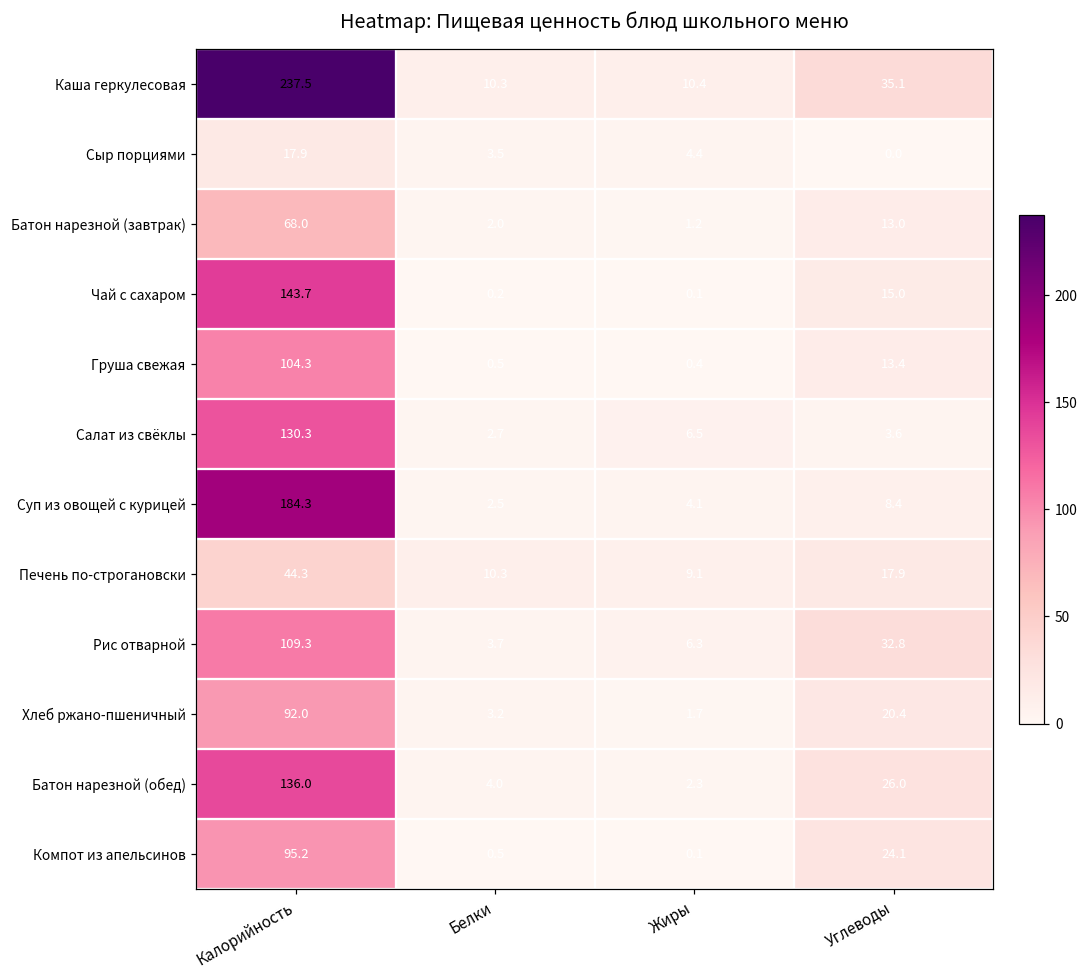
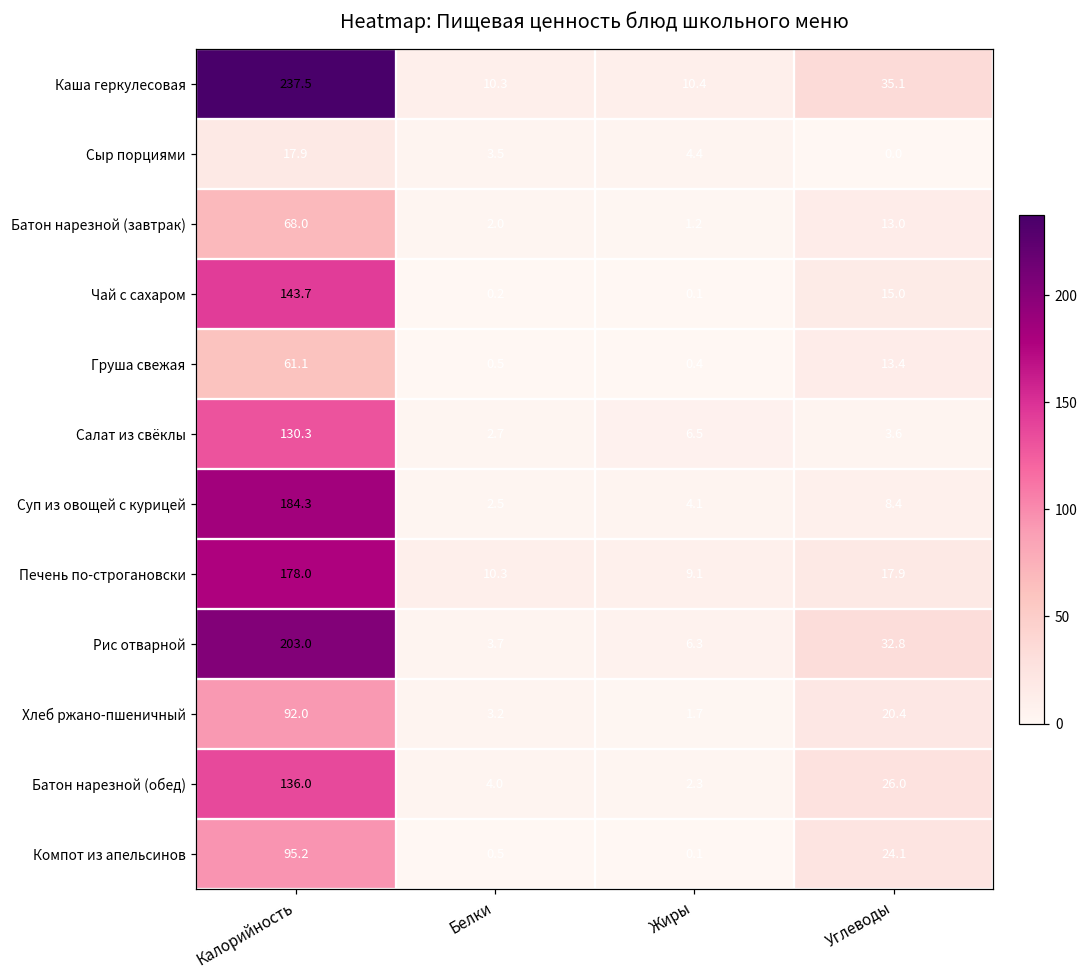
  {
    "Каша геркулесовая": {
      "Калорийность": 237.5
    },
    "Батон нарезной (завтрак)": {
      "Калорийность": 68.0
    },
    "Чай с сахаром": {
      "Калорийность": 143.7
    },
    "Груша свежая": {
-     "Калорийность": 104.3
+     "Калорийность": 61.1
    },
    "Салат из свёклы": {
      "Калорийность": 130.3
    },
    "Суп из овощей с курицей": {
      "Калорийность": 184.3
    },
    "Печень по-строгановски": {
-     "Калорийность": 44.3
+     "Калорийность": 178.0
    },
    "Рис отварной": {
-     "Калорийность": 109.3
+     "Калорийность": 203.0
    },
    "Хлеб ржано-пшеничный": {
      "Калорийность": 92.0
    },
    "Батон нарезной (обед)": {
      "Калорийность": 136.0
    },
    "Компот из апельсинов": {
      "Калорийность": 95.2
    }
  }
